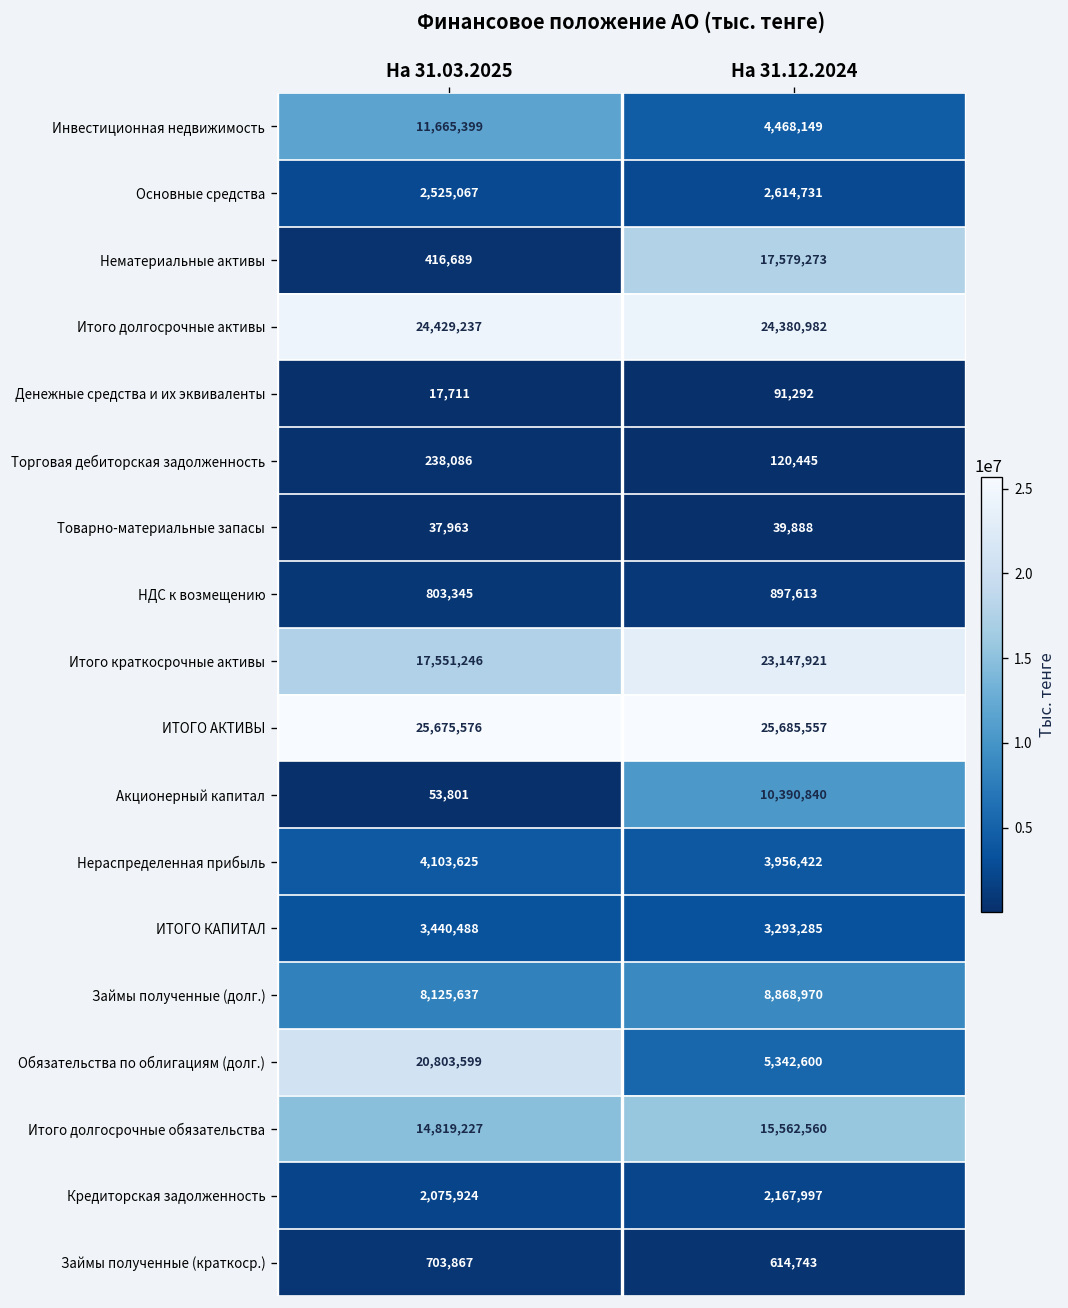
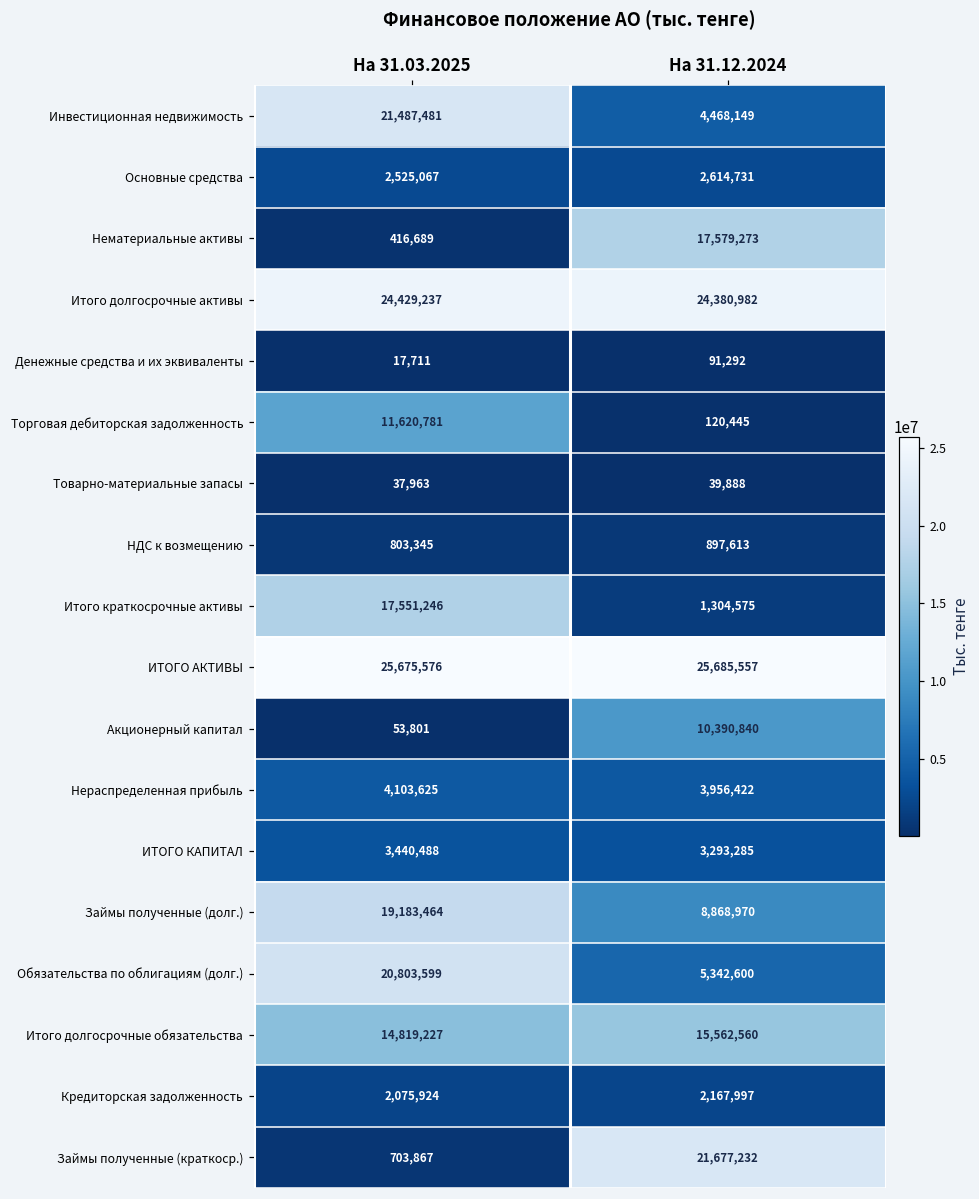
  {
    "Инвестиционная недвижимость": {
-     "На 31.03.2025": "11,665,399",
+     "На 31.03.2025": "21,487,481",
      "На 31.12.2024": "4,468,149"
    },
    "Основные средства": {
      "На 31.03.2025": "2,525,067",
      "На 31.12.2024": "2,614,731"
    },
    "Нематериальные активы": {
      "На 31.03.2025": "416,689",
      "На 31.12.2024": "17,579,273"
    },
    "Итого долгосрочные активы": {
      "На 31.03.2025": "24,429,237",
      "На 31.12.2024": "24,380,982"
    },
    "Денежные средства и их эквиваленты": {
      "На 31.03.2025": "17,711",
      "На 31.12.2024": "91,292"
    },
    "Торговая дебиторская задолженность": {
-     "На 31.03.2025": "238,086",
+     "На 31.03.2025": "11,620,781",
      "На 31.12.2024": "120,445"
    },
    "Товарно-материальные запасы": {
      "На 31.03.2025": "37,963",
      "На 31.12.2024": "39,888"
    },
    "НДС к возмещению": {
      "На 31.03.2025": "803,345",
      "На 31.12.2024": "897,613"
    },
    "Итого краткосрочные активы": {
      "На 31.03.2025": "17,551,246",
-     "На 31.12.2024": "23,147,921"
+     "На 31.12.2024": "1,304,575"
    },
    "ИТОГО АКТИВЫ": {
      "На 31.03.2025": "25,675,576",
      "На 31.12.2024": "25,685,557"
    },
    "Акционерный капитал": {
      "На 31.03.2025": "53,801",
      "На 31.12.2024": "10,390,840"
    },
    "Нераспределенная прибыль": {
      "На 31.03.2025": "4,103,625",
      "На 31.12.2024": "3,956,422"
    },
    "ИТОГО КАПИТАЛ": {
      "На 31.03.2025": "3,440,488",
      "На 31.12.2024": "3,293,285"
    },
    "Займы полученные (долг.)": {
-     "На 31.03.2025": "8,125,637",
+     "На 31.03.2025": "19,183,464",
      "На 31.12.2024": "8,868,970"
    },
    "Обязательства по облигациям (долг.)": {
      "На 31.03.2025": "20,803,599",
      "На 31.12.2024": "5,342,600"
    },
    "Итого долгосрочные обязательства": {
      "На 31.03.2025": "14,819,227",
      "На 31.12.2024": "15,562,560"
    },
    "Кредиторская задолженность": {
      "На 31.03.2025": "2,075,924",
      "На 31.12.2024": "2,167,997"
    },
    "Займы полученные (краткоср.)": {
      "На 31.03.2025": "703,867",
-     "На 31.12.2024": "614,743"
+     "На 31.12.2024": "21,677,232"
    }
  }
